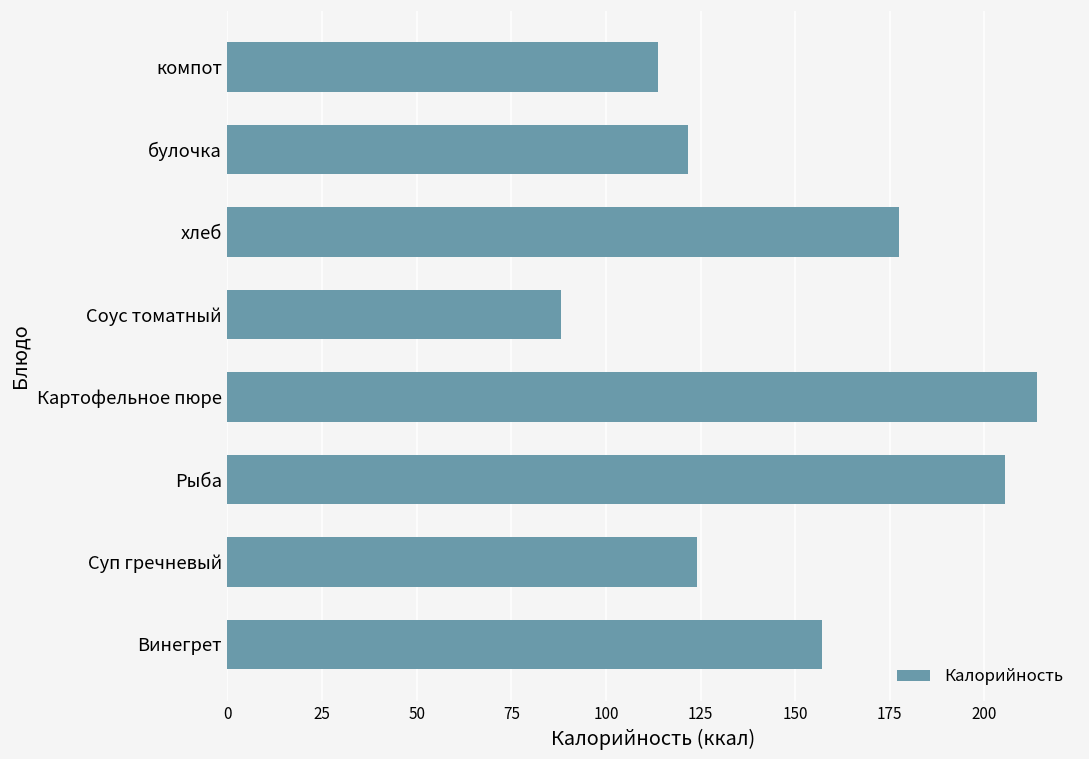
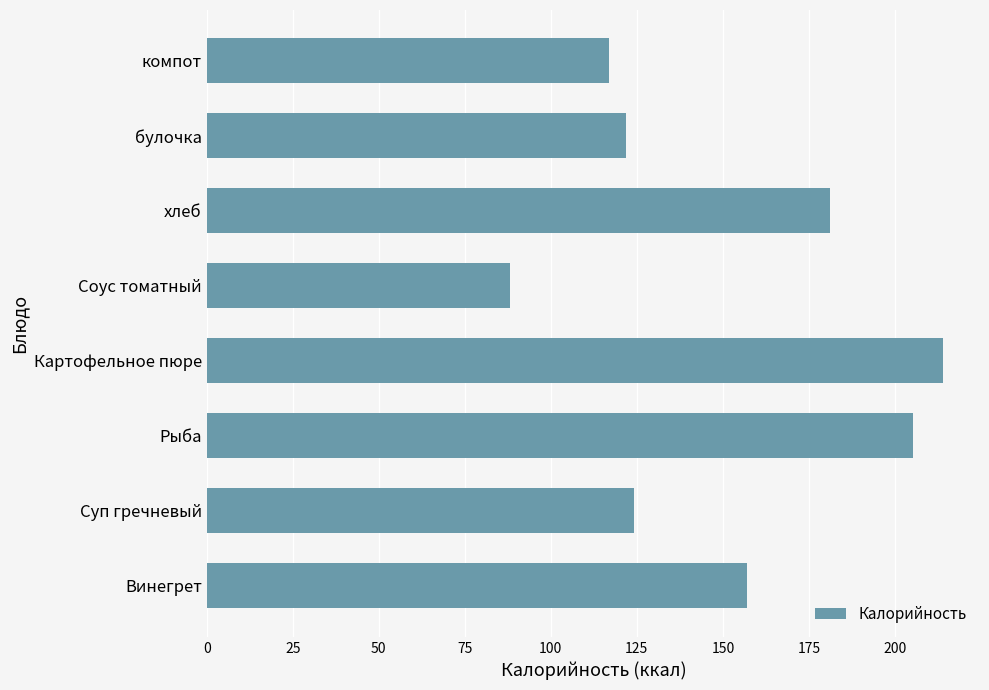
  {
-   "компот": 114,
+   "компот": 117,
    "булочка": 122,
-   "хлеб": 177,
+   "хлеб": 181,
    "Соус томатный": 88,
    "Картофельное пюре": 214,
    "Рыба": 205,
    "Суп гречневый": 124,
    "Винегрет": 157
  }
